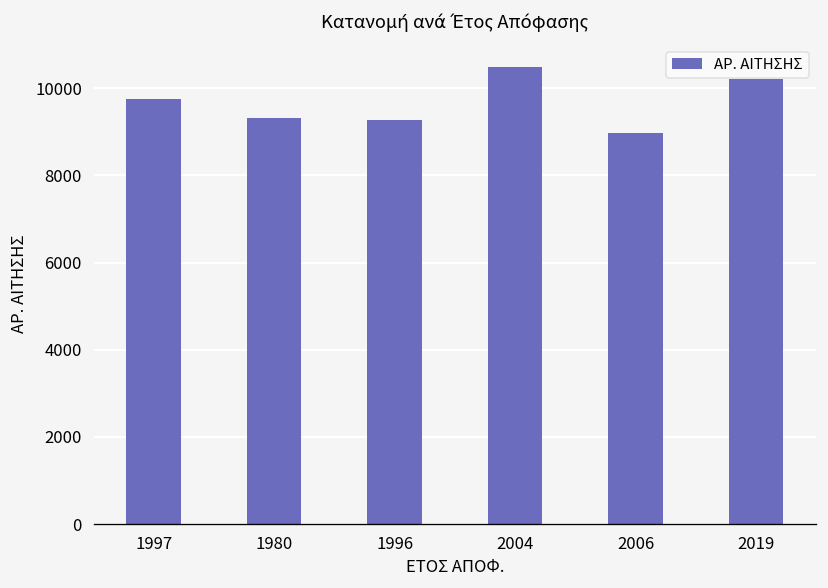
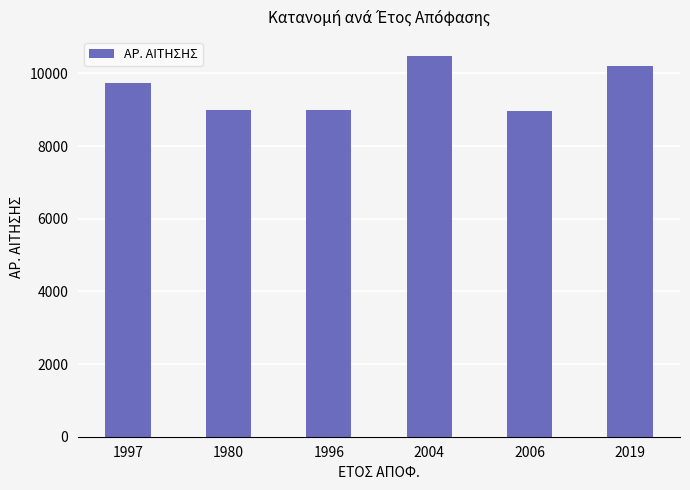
  {
    "1997": 9700,
-   "1980": 9300,
-   "1996": 9300,
+   "1980": 9000,
+   "1996": 9000,
    "2004": 10500,
    "2006": 9000,
    "2019": 10200
  }
